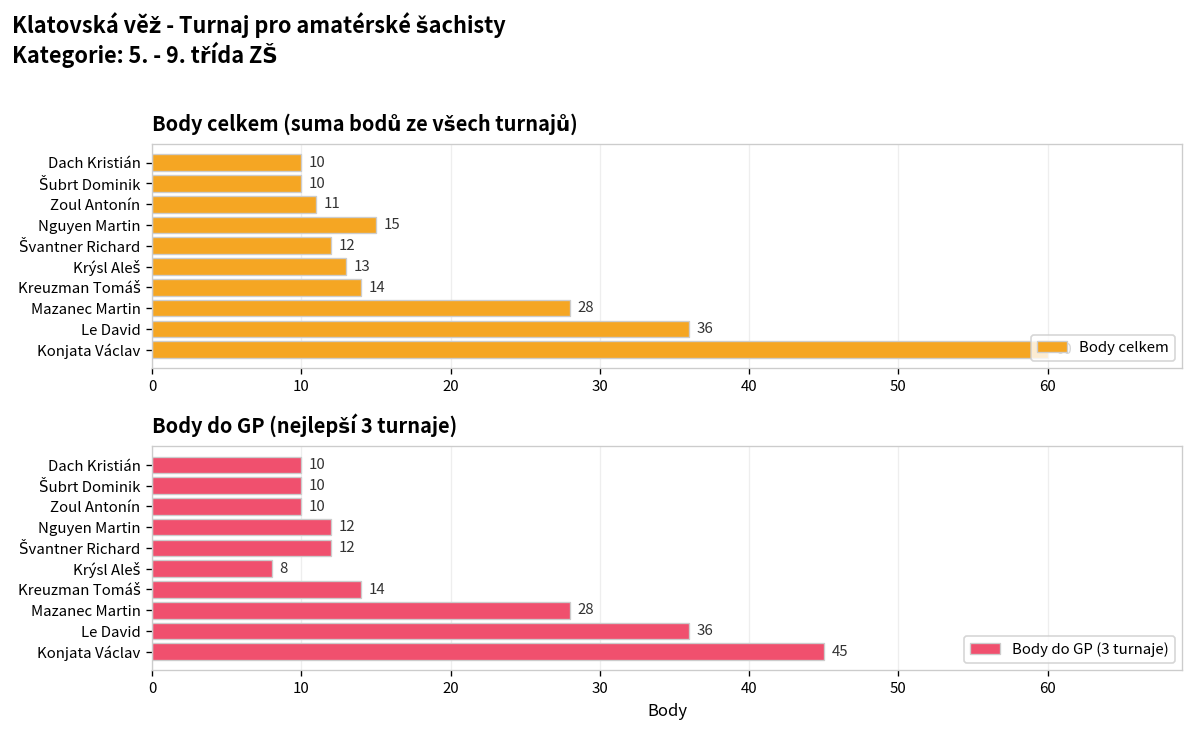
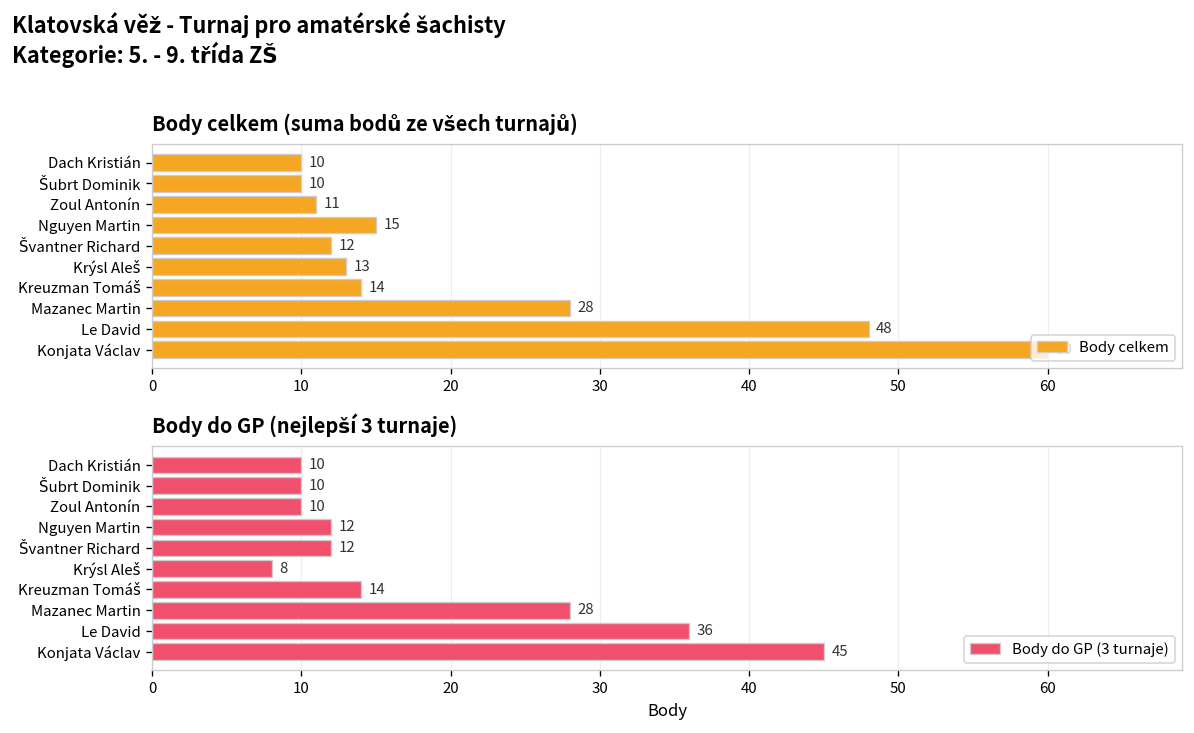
  {
    "Body celkem (suma bodů ze všech turnajů)": {
      "Dach Kristián": 10,
      "Šubrt Dominik": 10,
      "Zoul Antonín": 11,
      "Nguyen Martin": 15,
      "Švantner Richard": 12,
      "Krýsl Aleš": 13,
      "Kreuzman Tomáš": 14,
      "Mazanec Martin": 28,
-     "Le David": 36
+     "Le David": 48
    },
    "Body do GP (nejlepší 3 turnaje)": {
      "Dach Kristián": 10,
      "Šubrt Dominik": 10,
      "Zoul Antonín": 10,
      "Nguyen Martin": 12,
      "Švantner Richard": 12,
      "Krýsl Aleš": 8,
      "Kreuzman Tomáš": 14,
      "Mazanec Martin": 28,
      "Le David": 36,
      "Konjata Václav": 45
    }
  }
